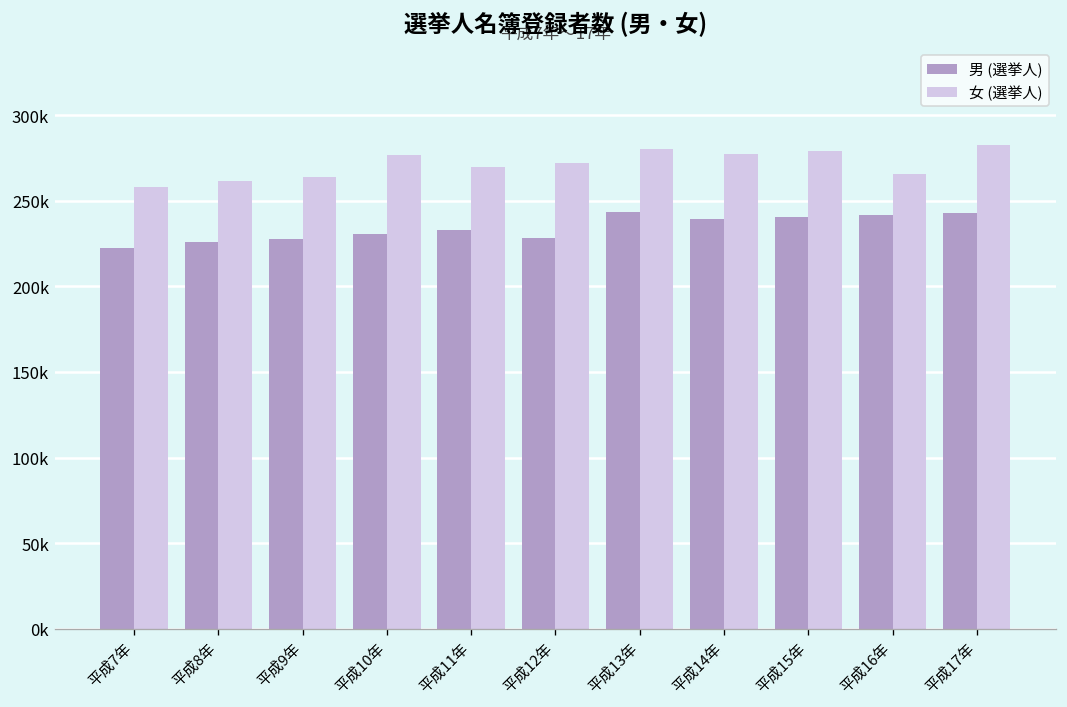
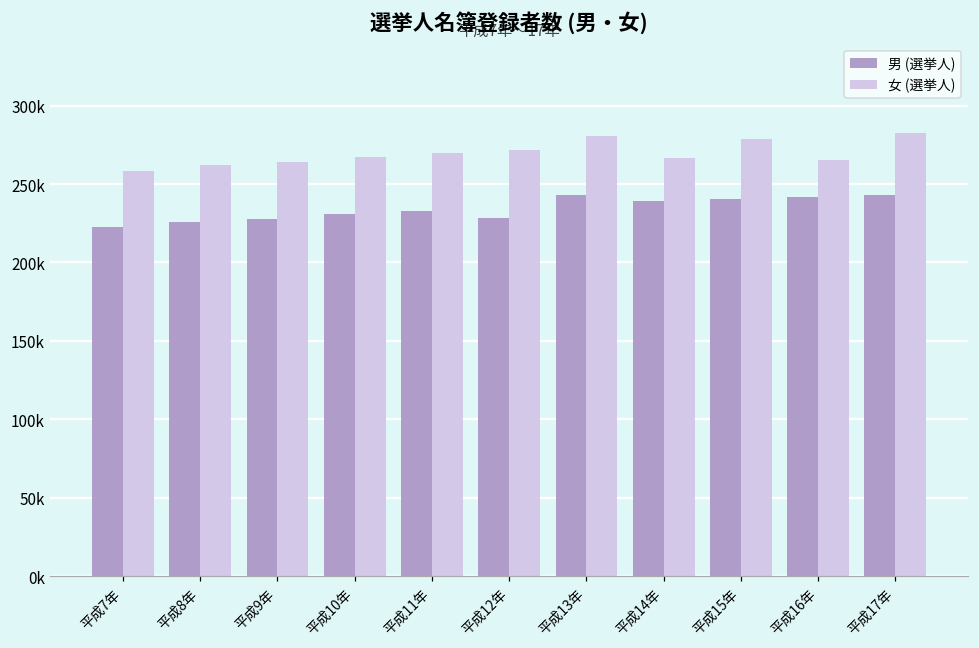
  {
    "男 (選挙人)": {
      "平成7年": 222000,
      "平成8年": 226000,
      "平成9年": 228000,
      "平成10年": 231000,
      "平成11年": 233000,
      "平成12年": 229000,
      "平成13年": 243000,
      "平成14年": 239000,
      "平成15年": 241000,
      "平成16年": 242000,
      "平成17年": 243000
    },
    "女 (選挙人)": {
      "平成7年": 258000,
      "平成8年": 262000,
      "平成9年": 264000,
-     "平成10年": 277000,
+     "平成10年": 267000,
      "平成11年": 270000,
      "平成12年": 272000,
      "平成13年": 281000,
-     "平成14年": 277000,
+     "平成14年": 266000,
      "平成15年": 279000,
      "平成16年": 265000,
      "平成17年": 283000
    }
  }
